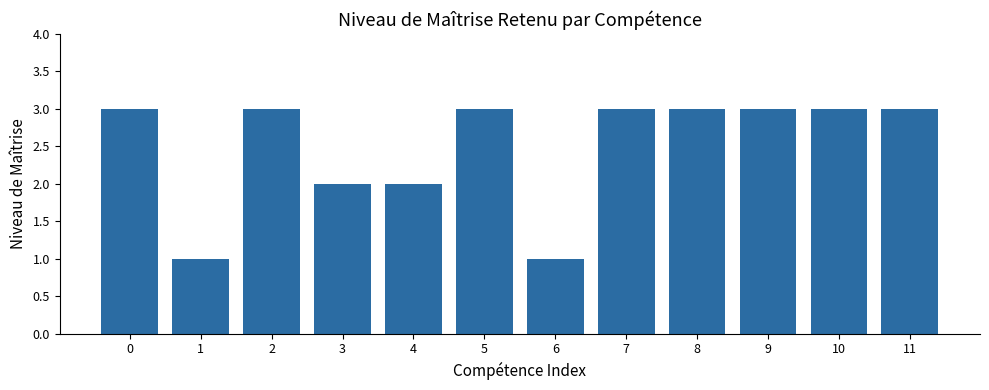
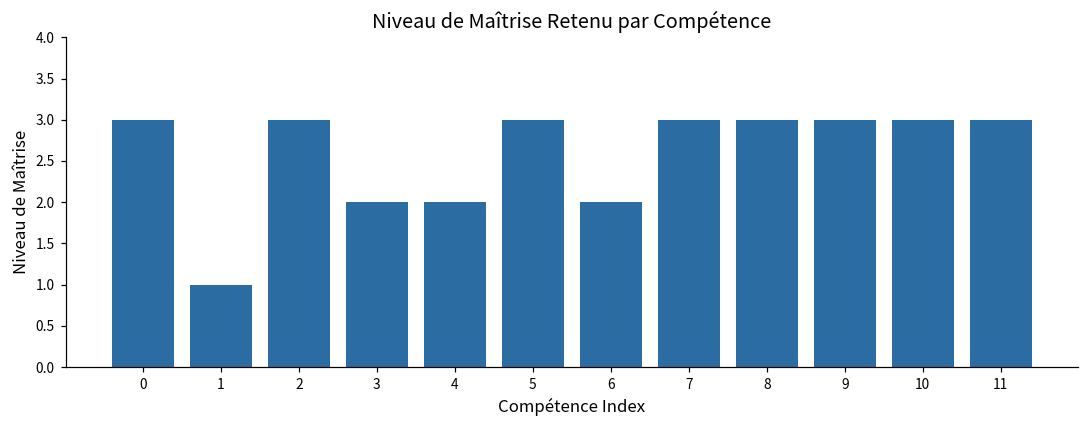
  {
    "0": 3,
    "1": 1,
    "2": 3,
    "3": 2,
    "4": 2,
    "5": 3,
-   "6": 1,
+   "6": 2,
    "7": 3,
    "8": 3,
    "9": 3,
    "10": 3,
    "11": 3
  }
